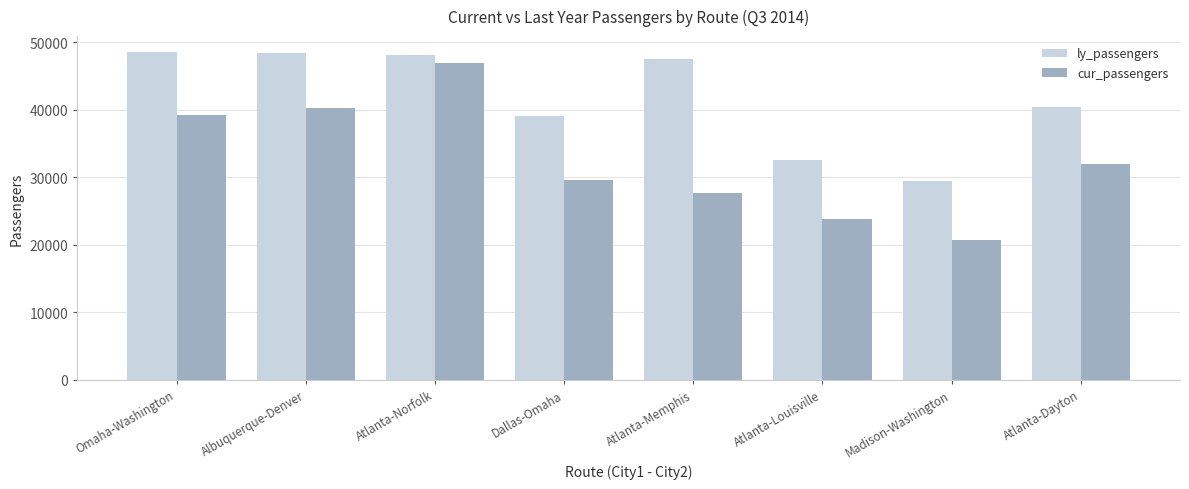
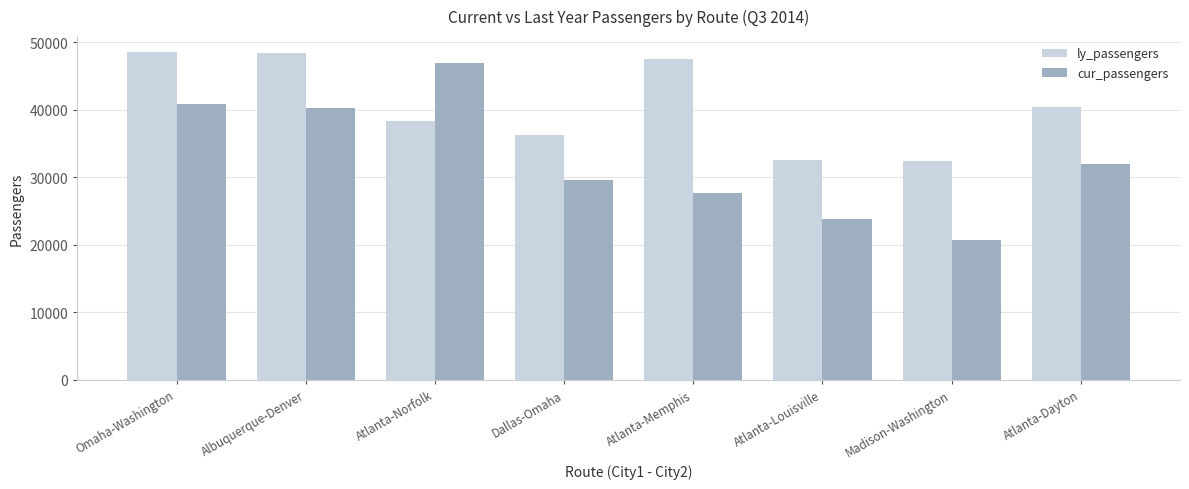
  {
    "ly_passengers": {
      "Omaha-Washington": 48000,
      "Albuquerque-Denver": 48000,
-     "Atlanta-Norfolk": 48000,
-     "Dallas-Omaha": 39000,
+     "Atlanta-Norfolk": 38000,
+     "Dallas-Omaha": 36000,
      "Atlanta-Memphis": 47000,
      "Atlanta-Louisville": 33000,
-     "Madison-Washington": 29000,
+     "Madison-Washington": 32000,
      "Atlanta-Dayton": 40000
    },
    "cur_passengers": {
-     "Omaha-Washington": 39000,
+     "Omaha-Washington": 41000,
      "Albuquerque-Denver": 40000,
      "Atlanta-Norfolk": 47000,
      "Dallas-Omaha": 30000,
      "Atlanta-Memphis": 28000,
      "Atlanta-Louisville": 24000,
      "Madison-Washington": 21000,
      "Atlanta-Dayton": 32000
    }
  }
